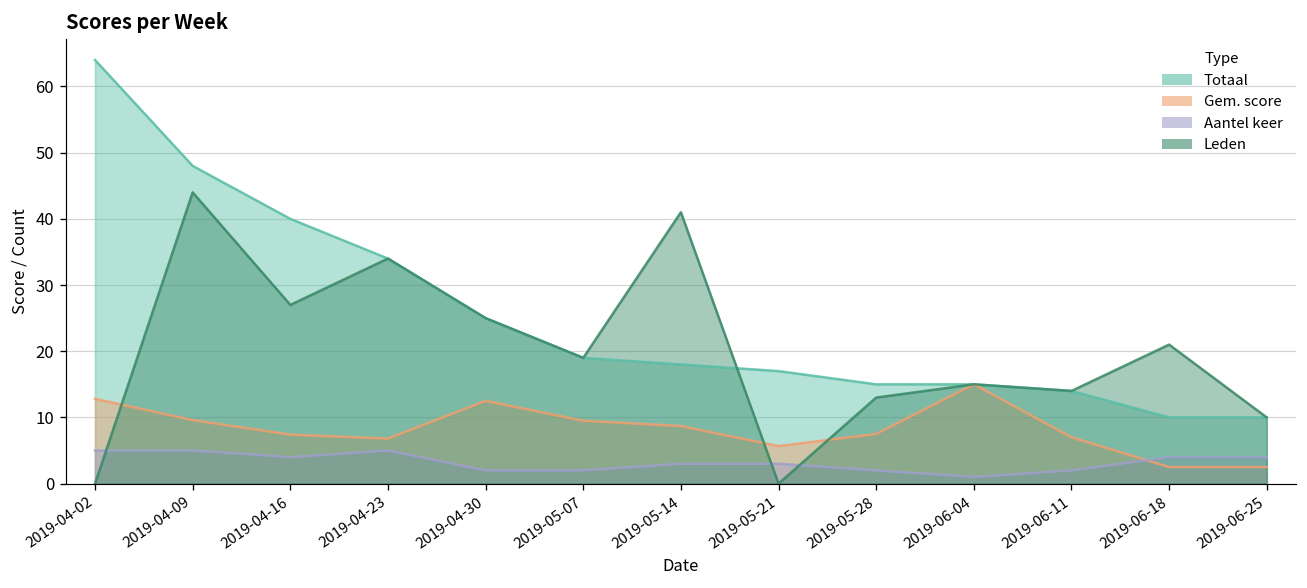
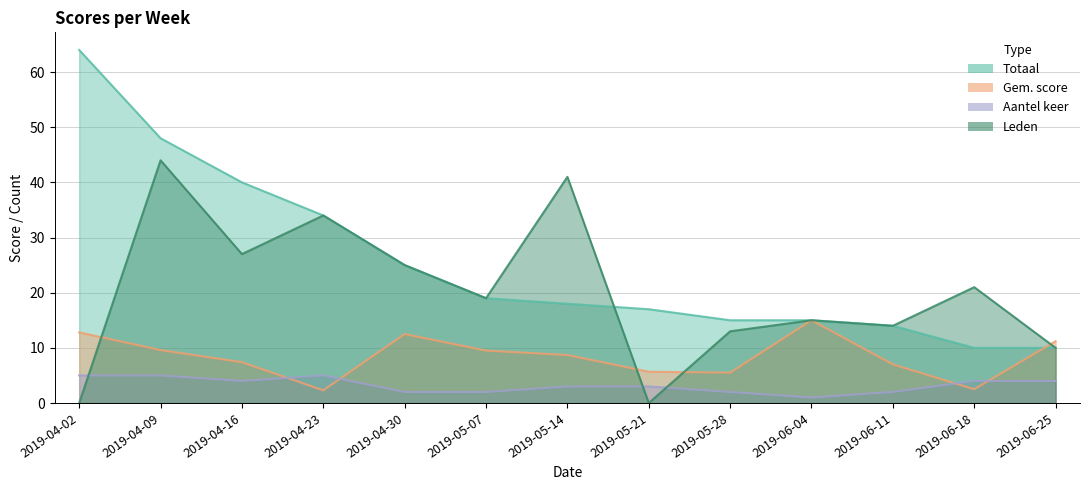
  {
    "Gem. score": {
      "2019-04-02": 13,
      "2019-04-09": 10,
      "2019-04-16": 7,
-     "2019-04-23": 7,
+     "2019-04-23": 2,
      "2019-04-30": 13,
      "2019-05-07": 10,
      "2019-05-14": 9,
      "2019-05-21": 6,
-     "2019-05-28": 8,
+     "2019-05-28": 6,
      "2019-06-11": 7,
      "2019-06-18": 3,
-     "2019-06-25": 3
+     "2019-06-25": 11
    },
    "Leden": {
      "2019-04-02": 0,
      "2019-04-09": 44,
      "2019-04-16": 27,
      "2019-05-14": 41,
      "2019-05-21": 0,
      "2019-05-28": 13,
      "2019-06-18": 21
    }
  }
